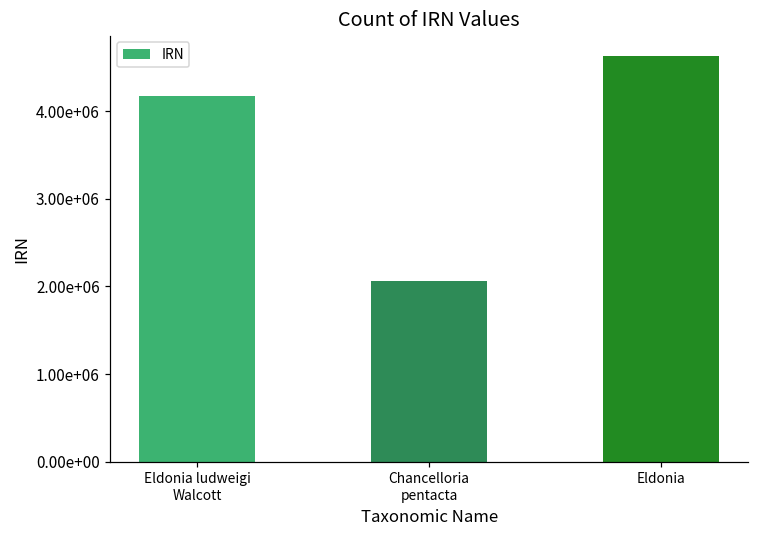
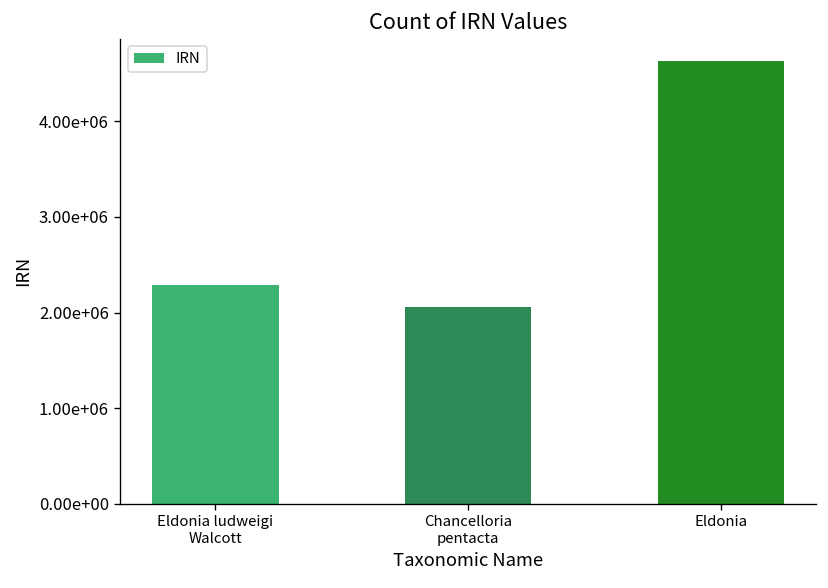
  {
-   "Eldonia ludweigi Walcott": 4200000,
+   "Eldonia ludweigi Walcott": 2300000,
    "Chancelloria pentacta": 2100000,
    "Eldonia": 4600000
  }
